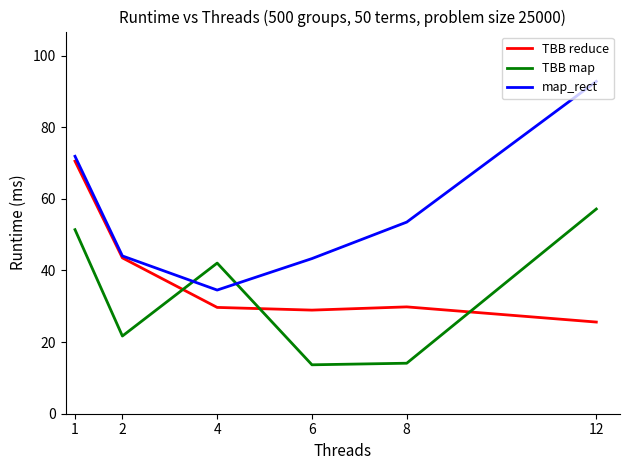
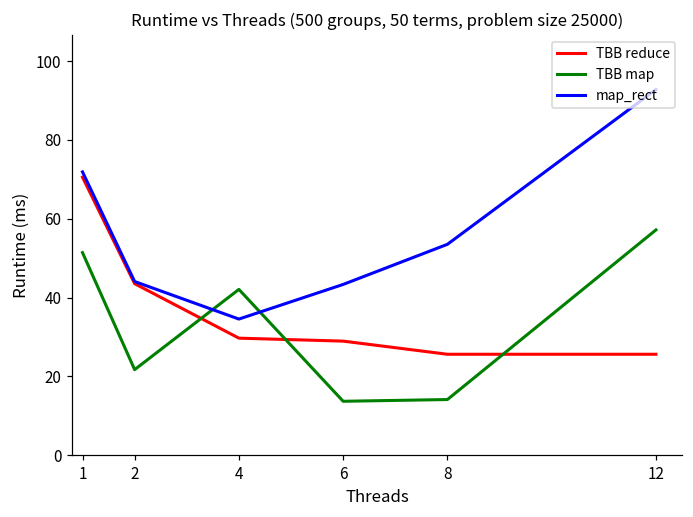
  {
    "TBB reduce": {
      "1": 71,
      "4": 30,
      "6": 29,
-     "8": 30,
+     "8": 26,
      "12": 26
    },
    "TBB map": {
      "1": 51,
      "2": 22,
      "4": 42,
      "6": 14,
      "8": 14,
      "12": 57
    },
    "map_rect": {
      "1": 72,
      "4": 35,
      "6": 43,
      "8": 54
    }
  }
